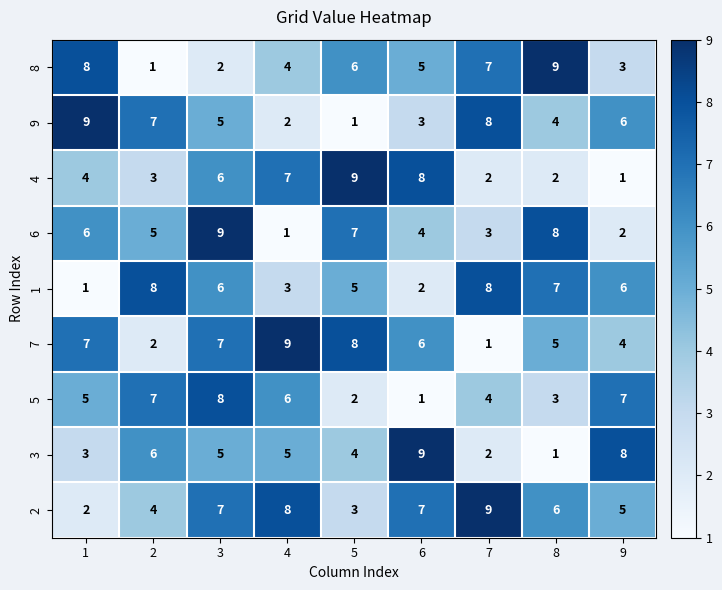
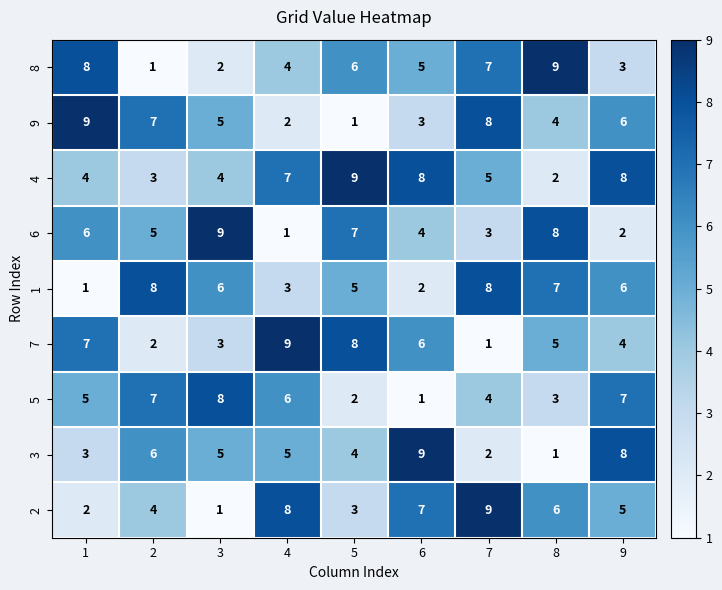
  {
    "8": {
      "1": 8,
      "2": 1,
      "3": 2,
      "4": 4,
      "5": 6,
      "6": 5,
      "7": 7,
      "8": 9,
      "9": 3
    },
    "9": {
      "1": 9,
      "2": 7,
      "3": 5,
      "4": 2,
      "5": 1,
      "6": 3,
      "7": 8,
      "8": 4,
      "9": 6
    },
    "4": {
      "1": 4,
      "2": 3,
-     "3": 6,
+     "3": 4,
      "4": 7,
      "5": 9,
      "6": 8,
-     "7": 2,
+     "7": 5,
      "8": 2,
-     "9": 1
+     "9": 8
    },
    "6": {
      "1": 6,
      "2": 5,
      "3": 9,
      "4": 1,
      "5": 7,
      "6": 4,
      "7": 3,
      "8": 8,
      "9": 2
    },
    "1": {
      "1": 1,
      "2": 8,
      "3": 6,
      "4": 3,
      "5": 5,
      "6": 2,
      "7": 8,
      "8": 7,
      "9": 6
    },
    "7": {
      "1": 7,
      "2": 2,
-     "3": 7,
+     "3": 3,
      "4": 9,
      "5": 8,
      "6": 6,
      "7": 1,
      "8": 5,
      "9": 4
    },
    "5": {
      "1": 5,
      "2": 7,
      "3": 8,
      "4": 6,
      "5": 2,
      "6": 1,
      "7": 4,
      "8": 3,
      "9": 7
    },
    "3": {
      "1": 3,
      "2": 6,
      "3": 5,
      "4": 5,
      "5": 4,
      "6": 9,
      "7": 2,
      "8": 1,
      "9": 8
    },
    "2": {
      "1": 2,
      "2": 4,
-     "3": 7,
+     "3": 1,
      "4": 8,
      "5": 3,
      "6": 7,
      "7": 9,
      "8": 6,
      "9": 5
    }
  }
